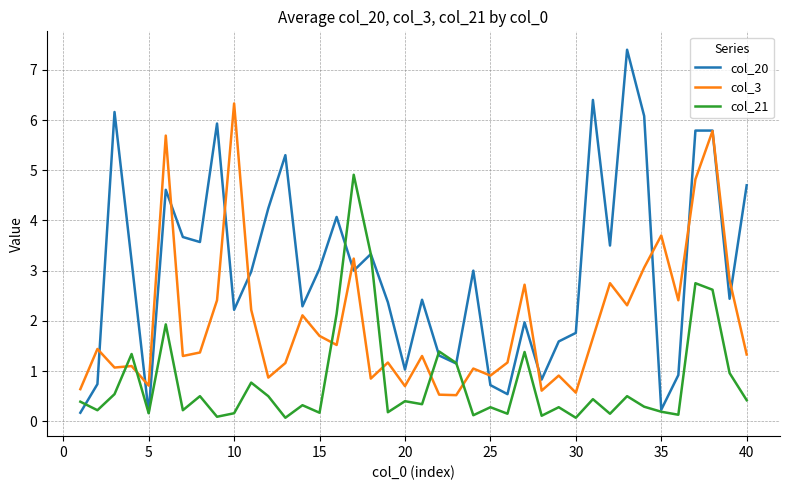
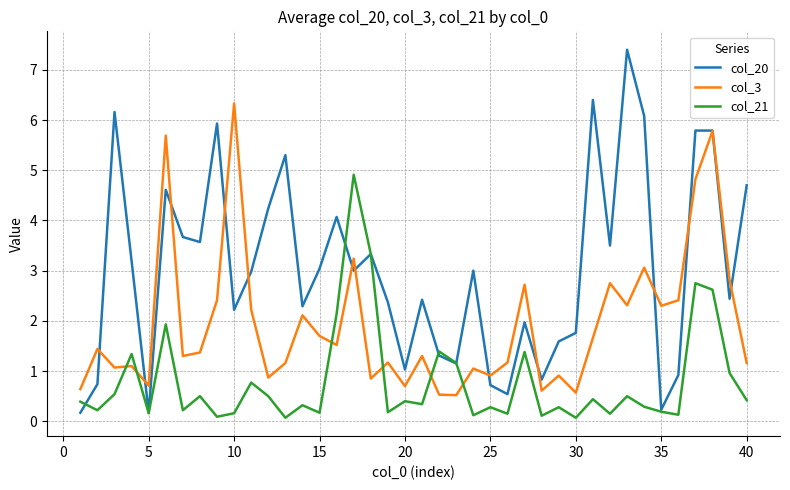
  {
    "col_20": {
      "10": 2.2,
      "15": 3.0,
      "20": 1.0,
      "25": 0.7,
      "30": 1.8,
      "40": 4.7
    },
    "col_3": {
      "5": 0.7,
      "10": 6.3,
      "15": 1.7,
      "20": 0.7,
      "25": 0.9,
      "30": 0.6,
-     "35": 3.7,
-     "40": 1.3
+     "35": 2.3,
+     "40": 1.2
    },
    "col_21": {
      "10": 0.2,
      "15": 0.2,
      "20": 0.4,
      "25": 0.3,
      "30": 0.1,
      "40": 0.4
    }
  }
